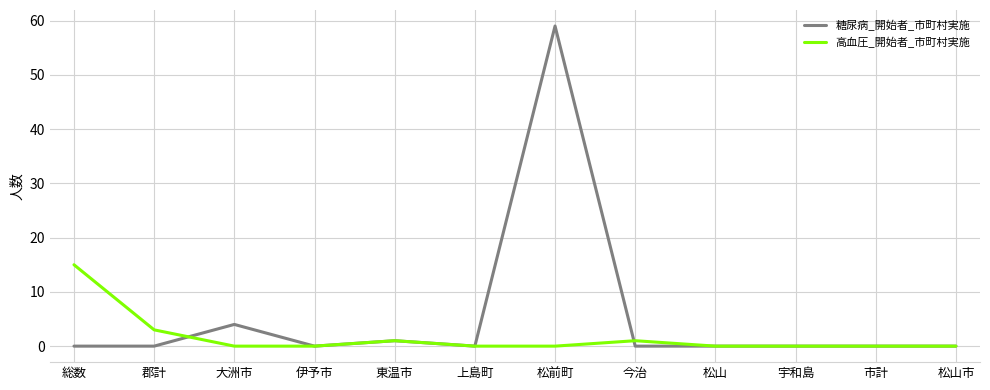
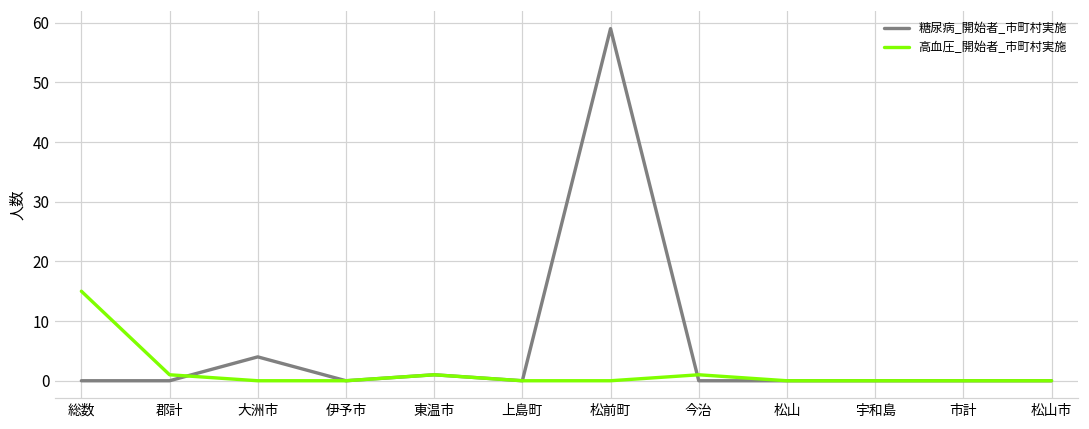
  {
    "糖尿病_開始者_市町村実施": {
      "総数": 0,
      "郡計": 0,
      "大洲市": 4,
      "松前町": 59,
      "今治": 0
    },
    "高血圧_開始者_市町村実施": {
      "総数": 15,
-     "郡計": 3,
+     "郡計": 1,
      "大洲市": 0,
      "松前町": 0,
      "今治": 1
    }
  }
